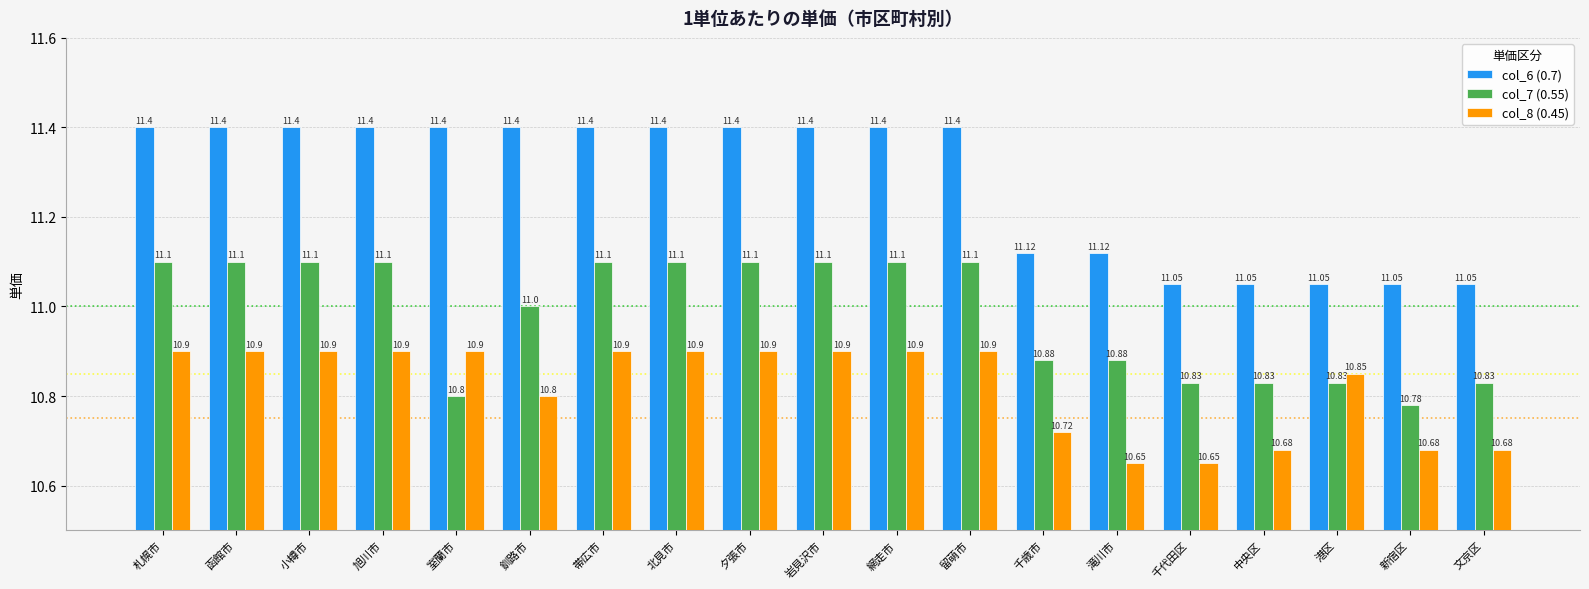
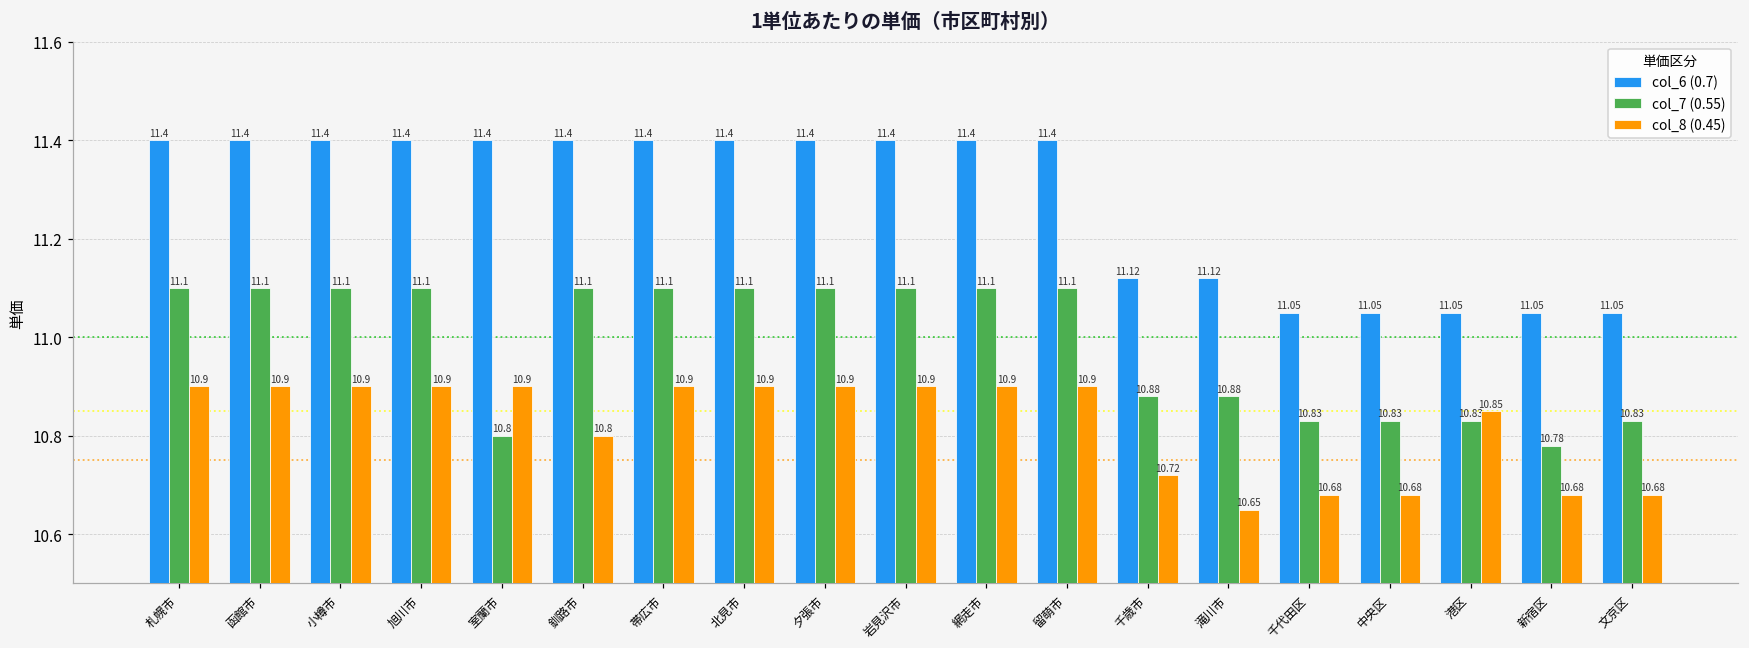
  {
    "col_6 (0.7)": {
      "札幌市": 11.4,
      "函館市": 11.4,
      "小樽市": 11.4,
      "旭川市": 11.4,
      "室蘭市": 11.4,
      "釧路市": 11.4,
      "帯広市": 11.4,
      "北見市": 11.4,
      "夕張市": 11.4,
      "岩見沢市": 11.4,
      "網走市": 11.4,
      "留萌市": 11.4,
      "千歳市": 11.12,
      "滝川市": 11.12,
      "千代田区": 11.05,
      "中央区": 11.05,
      "港区": 11.05,
      "新宿区": 11.05,
      "文京区": 11.05
    },
    "col_7 (0.55)": {
      "札幌市": 11.1,
      "函館市": 11.1,
      "小樽市": 11.1,
      "旭川市": 11.1,
      "室蘭市": 10.8,
-     "釧路市": 11.0,
+     "釧路市": 11.1,
      "帯広市": 11.1,
      "北見市": 11.1,
      "夕張市": 11.1,
      "岩見沢市": 11.1,
      "網走市": 11.1,
      "留萌市": 11.1,
      "千歳市": 10.88,
      "滝川市": 10.88,
      "千代田区": 10.83,
      "中央区": 10.83,
      "港区": 10.83,
      "新宿区": 10.78,
      "文京区": 10.83
    },
    "col_8 (0.45)": {
      "札幌市": 10.9,
      "函館市": 10.9,
      "小樽市": 10.9,
      "旭川市": 10.9,
      "室蘭市": 10.9,
      "釧路市": 10.8,
      "帯広市": 10.9,
      "北見市": 10.9,
      "夕張市": 10.9,
      "岩見沢市": 10.9,
      "網走市": 10.9,
      "留萌市": 10.9,
      "千歳市": 10.72,
      "滝川市": 10.65,
-     "千代田区": 10.65,
+     "千代田区": 10.68,
      "中央区": 10.68,
      "港区": 10.85,
      "新宿区": 10.68,
      "文京区": 10.68
    }
  }
